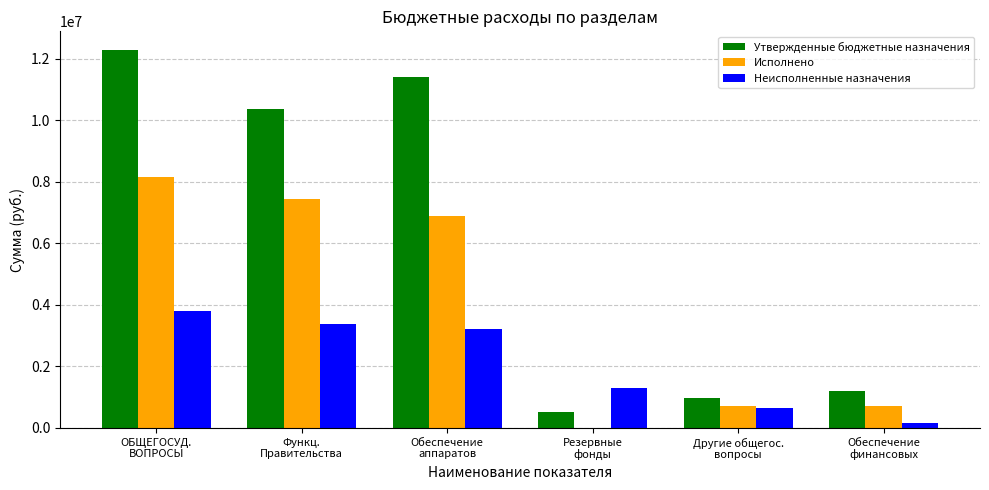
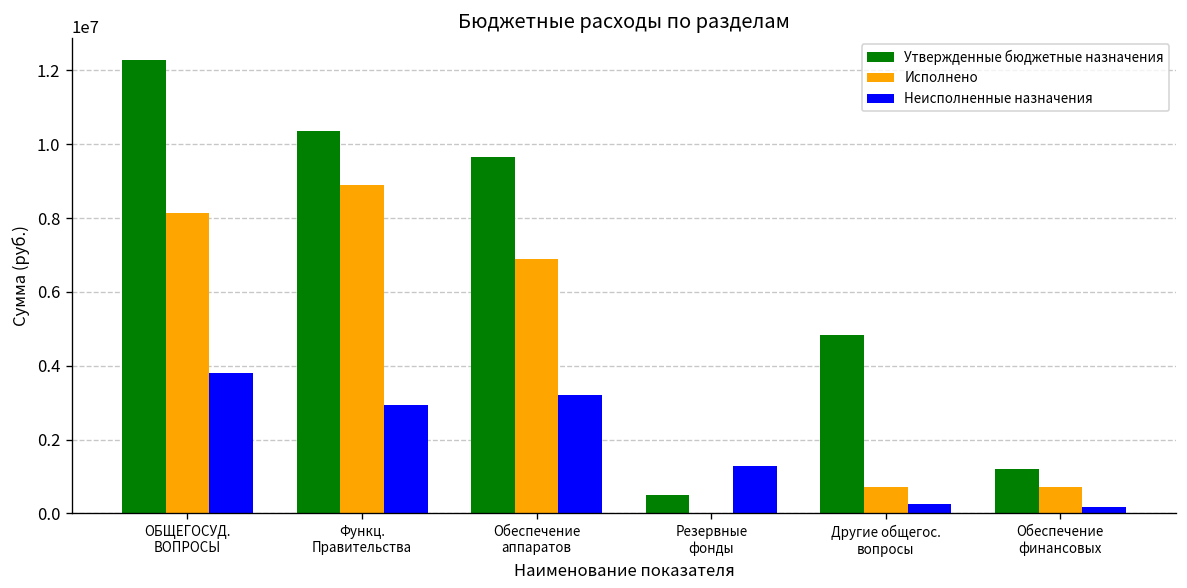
  {
    "Утвержденные бюджетные назначения": {
      "ОБЩЕГОСУД. ВОПРОСЫ": 12300000,
      "Функц. Правительства": 10400000,
-     "Обеспечение аппаратов": 11400000,
+     "Обеспечение аппаратов": 9700000,
      "Резервные фонды": 500000,
-     "Другие общегос. вопросы": 1000000,
+     "Другие общегос. вопросы": 4800000,
      "Обеспечение финансовых": 1200000
    },
    "Исполнено": {
      "ОБЩЕГОСУД. ВОПРОСЫ": 8100000,
-     "Функц. Правительства": 7400000,
+     "Функц. Правительства": 8900000,
      "Обеспечение аппаратов": 6900000,
      "Резервные фонды": 0,
      "Другие общегос. вопросы": 700000,
      "Обеспечение финансовых": 700000
    },
    "Неисполненные назначения": {
      "ОБЩЕГОСУД. ВОПРОСЫ": 3800000,
-     "Функц. Правительства": 3400000,
+     "Функц. Правительства": 2900000,
      "Обеспечение аппаратов": 3200000,
      "Резервные фонды": 1300000,
-     "Другие общегос. вопросы": 700000,
+     "Другие общегос. вопросы": 200000,
      "Обеспечение финансовых": 200000
    }
  }
